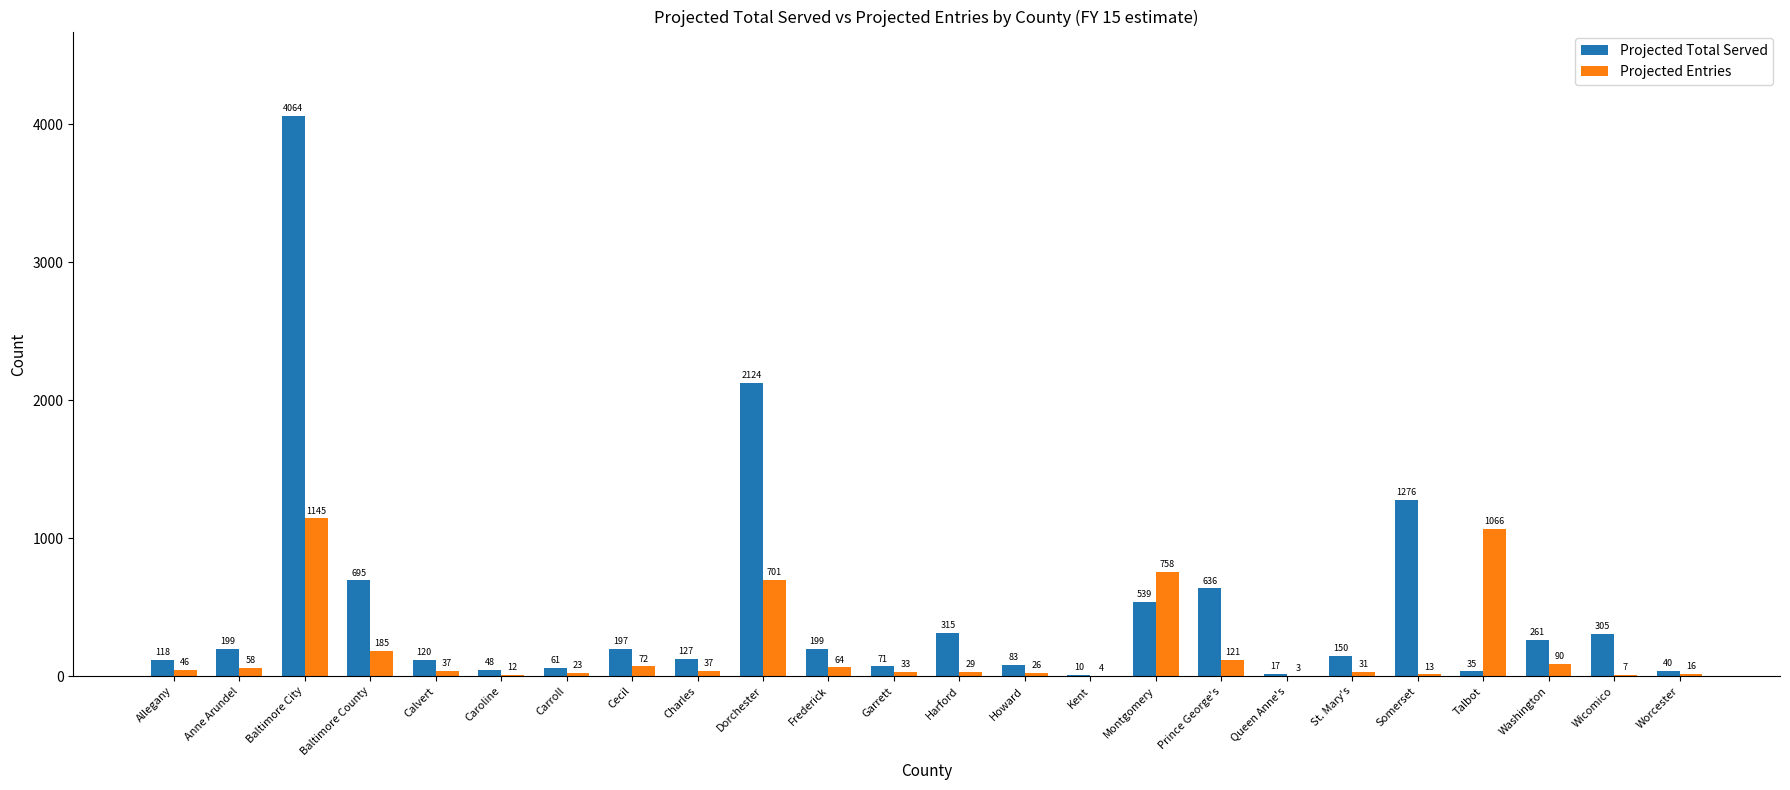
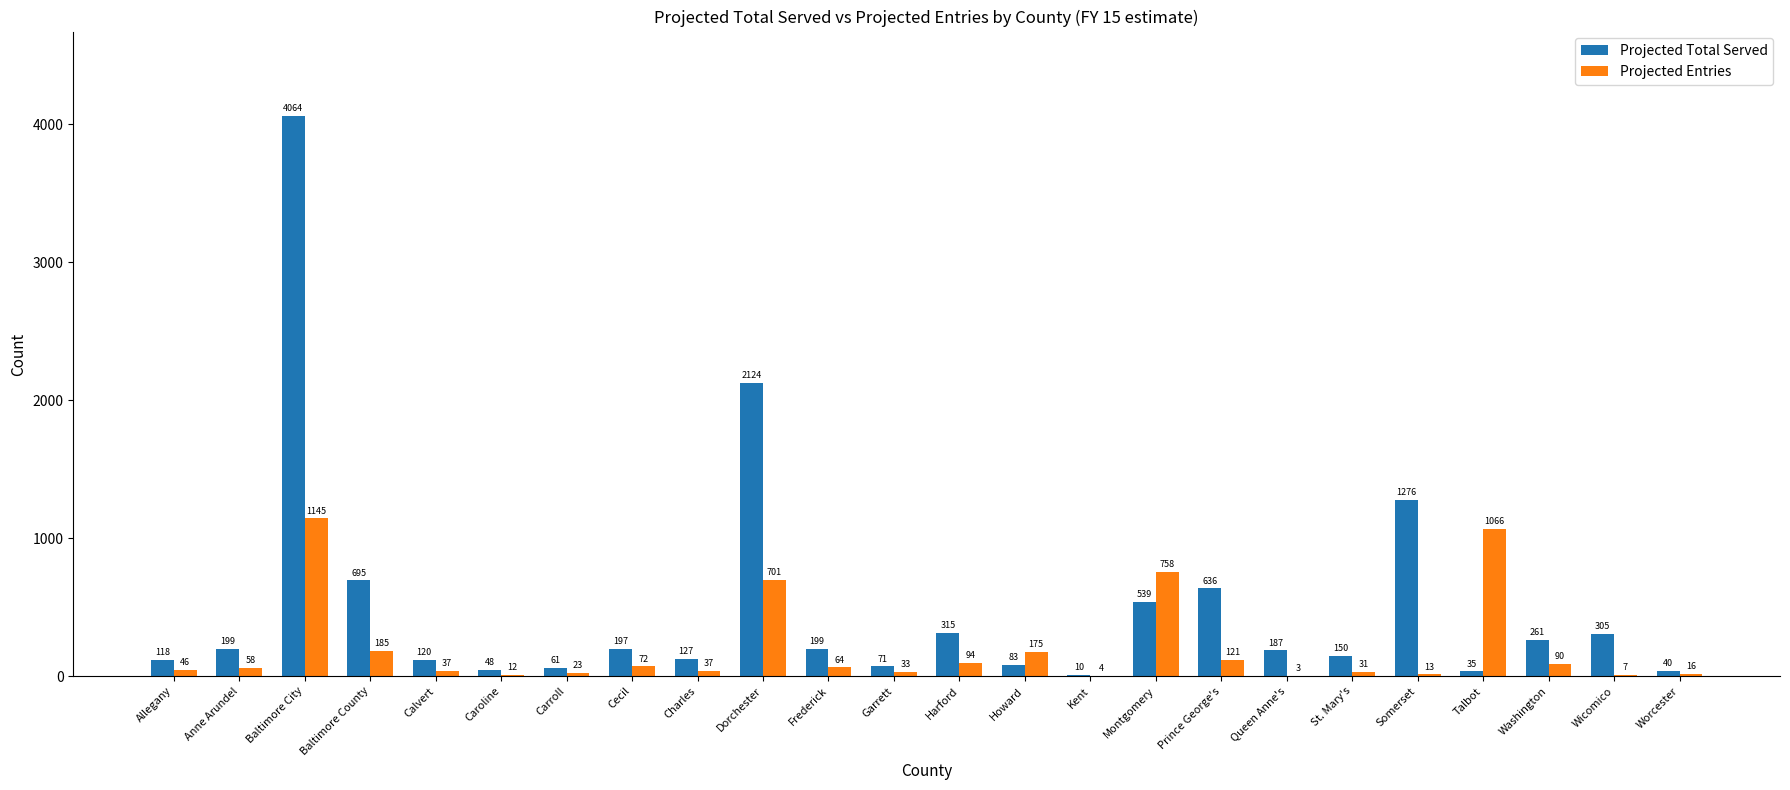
  {
    "Projected Total Served": {
      "Allegany": 118,
      "Anne Arundel": 199,
      "Baltimore City": 4064,
      "Baltimore County": 695,
      "Calvert": 120,
      "Caroline": 48,
      "Carroll": 61,
      "Cecil": 197,
      "Charles": 127,
      "Dorchester": 2124,
      "Frederick": 199,
      "Garrett": 71,
      "Harford": 315,
      "Howard": 83,
      "Kent": 10,
      "Montgomery": 539,
      "Prince George's": 636,
-     "Queen Anne's": 17,
+     "Queen Anne's": 187,
      "St. Mary's": 150,
      "Somerset": 1276,
      "Talbot": 35,
      "Washington": 261,
      "Wicomico": 305,
      "Worcester": 40
    },
    "Projected Entries": {
      "Allegany": 46,
      "Anne Arundel": 58,
      "Baltimore City": 1145,
      "Baltimore County": 185,
      "Calvert": 37,
      "Caroline": 12,
      "Carroll": 23,
      "Cecil": 72,
      "Charles": 37,
      "Dorchester": 701,
      "Frederick": 64,
      "Garrett": 33,
-     "Harford": 29,
-     "Howard": 26,
+     "Harford": 94,
+     "Howard": 175,
      "Kent": 4,
      "Montgomery": 758,
      "Prince George's": 121,
      "Queen Anne's": 3,
      "St. Mary's": 31,
      "Somerset": 13,
      "Talbot": 1066,
      "Washington": 90,
      "Wicomico": 7,
      "Worcester": 16
    }
  }
